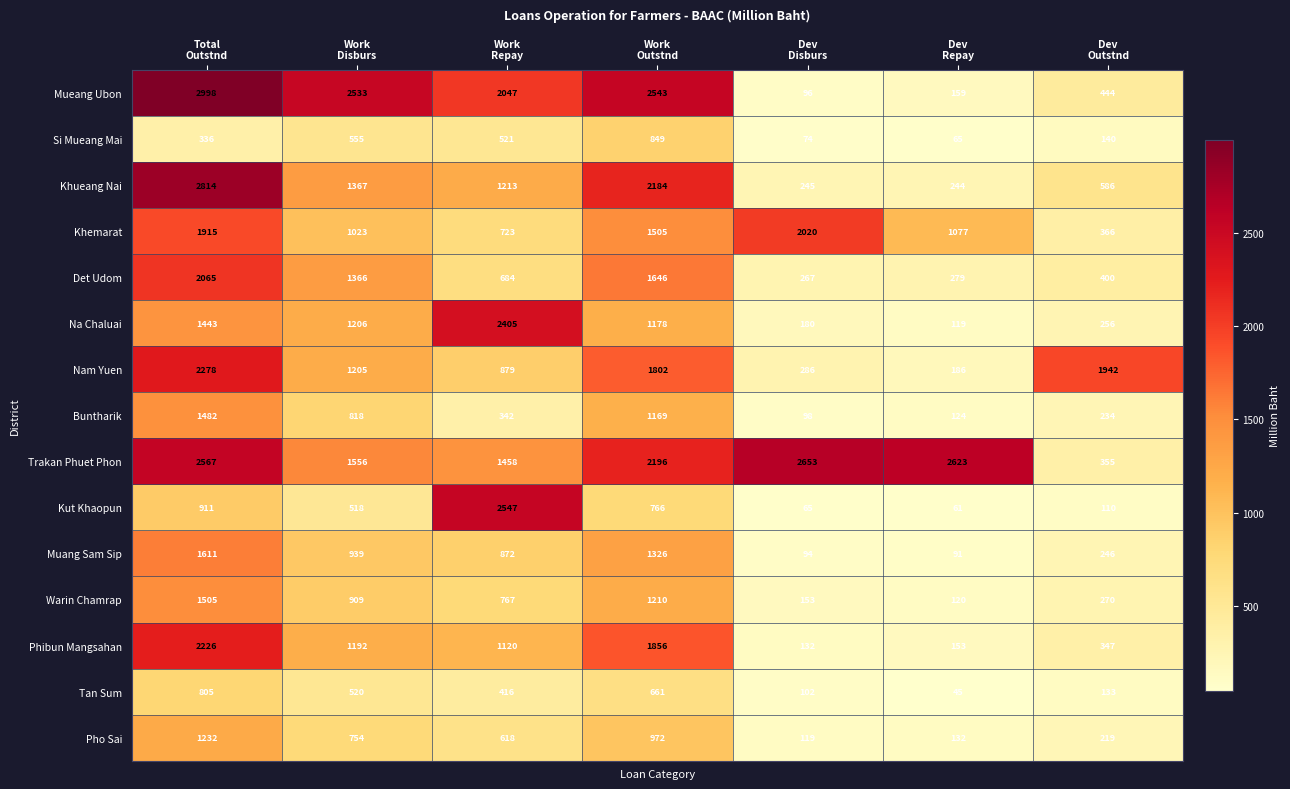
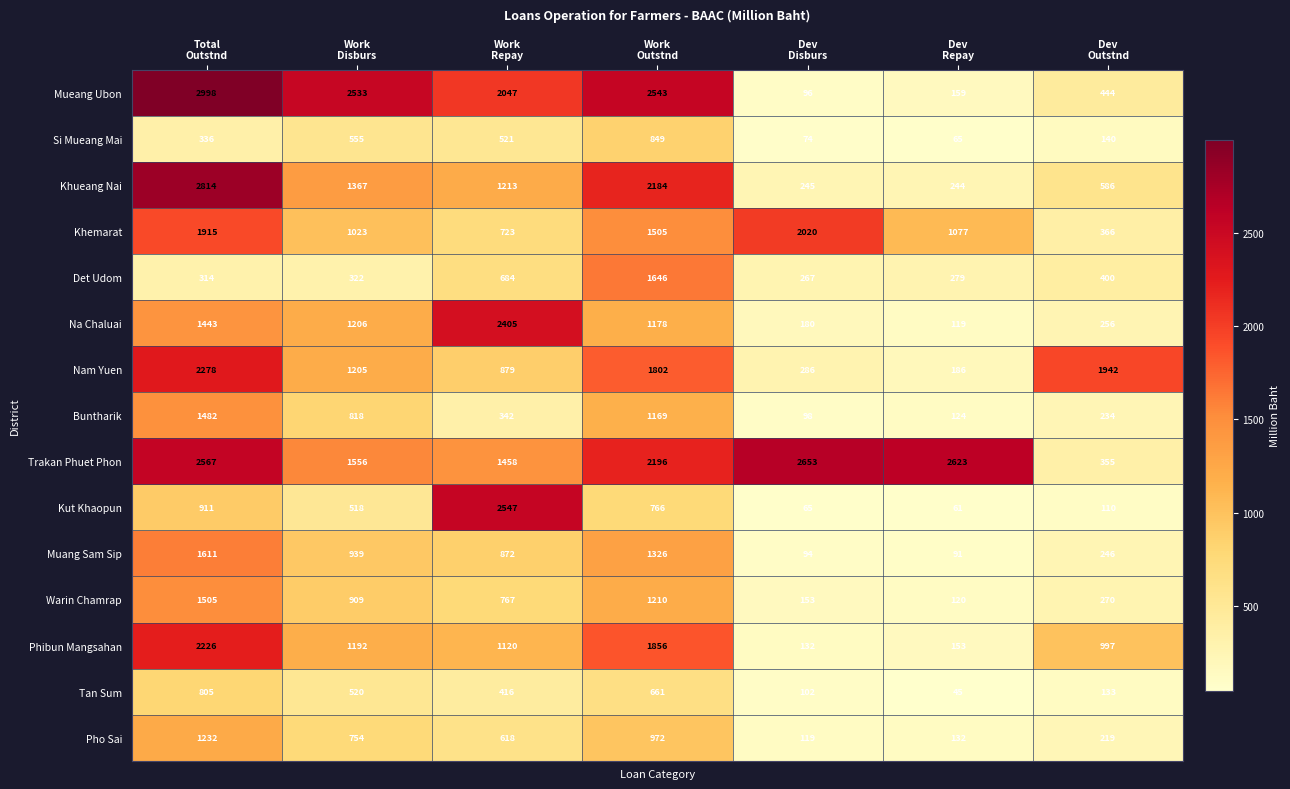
  {
    "Mueang Ubon": {
      "Total Outstnd": 2998,
      "Work Disburs": 2533,
      "Work Repay": 2047,
      "Work Outstnd": 2543,
      "Dev Disburs": 96,
      "Dev Repay": 159,
      "Dev Outstnd": 444
    },
    "Si Mueang Mai": {
      "Total Outstnd": 336,
      "Work Disburs": 555,
      "Work Repay": 521,
      "Work Outstnd": 849,
      "Dev Disburs": 74,
      "Dev Repay": 65,
      "Dev Outstnd": 140
    },
    "Khueang Nai": {
      "Total Outstnd": 2814,
      "Work Disburs": 1367,
      "Work Repay": 1213,
      "Work Outstnd": 2184,
      "Dev Disburs": 245,
      "Dev Repay": 244,
      "Dev Outstnd": 586
    },
    "Khemarat": {
      "Total Outstnd": 1915,
      "Work Disburs": 1023,
      "Work Repay": 723,
      "Work Outstnd": 1505,
      "Dev Disburs": 2020,
      "Dev Repay": 1077,
      "Dev Outstnd": 366
    },
    "Det Udom": {
-     "Total Outstnd": 2065,
-     "Work Disburs": 1366,
+     "Total Outstnd": 314,
+     "Work Disburs": 322,
      "Work Repay": 684,
      "Work Outstnd": 1646,
      "Dev Disburs": 267,
      "Dev Repay": 279,
      "Dev Outstnd": 400
    },
    "Na Chaluai": {
      "Total Outstnd": 1443,
      "Work Disburs": 1206,
      "Work Repay": 2405,
      "Work Outstnd": 1178,
      "Dev Disburs": 180,
      "Dev Repay": 119,
      "Dev Outstnd": 256
    },
    "Nam Yuen": {
      "Total Outstnd": 2278,
      "Work Disburs": 1205,
      "Work Repay": 879,
      "Work Outstnd": 1802,
      "Dev Disburs": 286,
      "Dev Repay": 186,
      "Dev Outstnd": 1942
    },
    "Buntharik": {
      "Total Outstnd": 1482,
      "Work Disburs": 818,
      "Work Repay": 342,
      "Work Outstnd": 1169,
      "Dev Disburs": 98,
      "Dev Repay": 124,
      "Dev Outstnd": 234
    },
    "Trakan Phuet Phon": {
      "Total Outstnd": 2567,
      "Work Disburs": 1556,
      "Work Repay": 1458,
      "Work Outstnd": 2196,
      "Dev Disburs": 2653,
      "Dev Repay": 2623,
      "Dev Outstnd": 355
    },
    "Kut Khaopun": {
      "Total Outstnd": 911,
      "Work Disburs": 518,
      "Work Repay": 2547,
      "Work Outstnd": 766,
      "Dev Disburs": 65,
      "Dev Repay": 61,
      "Dev Outstnd": 110
    },
    "Muang Sam Sip": {
      "Total Outstnd": 1611,
      "Work Disburs": 939,
      "Work Repay": 872,
      "Work Outstnd": 1326,
      "Dev Disburs": 94,
      "Dev Repay": 91,
      "Dev Outstnd": 246
    },
    "Warin Chamrap": {
      "Total Outstnd": 1505,
      "Work Disburs": 909,
      "Work Repay": 767,
      "Work Outstnd": 1210,
      "Dev Disburs": 153,
      "Dev Repay": 120,
      "Dev Outstnd": 270
    },
    "Phibun Mangsahan": {
      "Total Outstnd": 2226,
      "Work Disburs": 1192,
      "Work Repay": 1120,
      "Work Outstnd": 1856,
      "Dev Disburs": 132,
      "Dev Repay": 153,
-     "Dev Outstnd": 347
+     "Dev Outstnd": 997
    },
    "Tan Sum": {
      "Total Outstnd": 805,
      "Work Disburs": 520,
      "Work Repay": 416,
      "Work Outstnd": 661,
      "Dev Disburs": 102,
      "Dev Repay": 45,
      "Dev Outstnd": 133
    },
    "Pho Sai": {
      "Total Outstnd": 1232,
      "Work Disburs": 754,
      "Work Repay": 618,
      "Work Outstnd": 972,
      "Dev Disburs": 119,
      "Dev Repay": 132,
      "Dev Outstnd": 219
    }
  }
